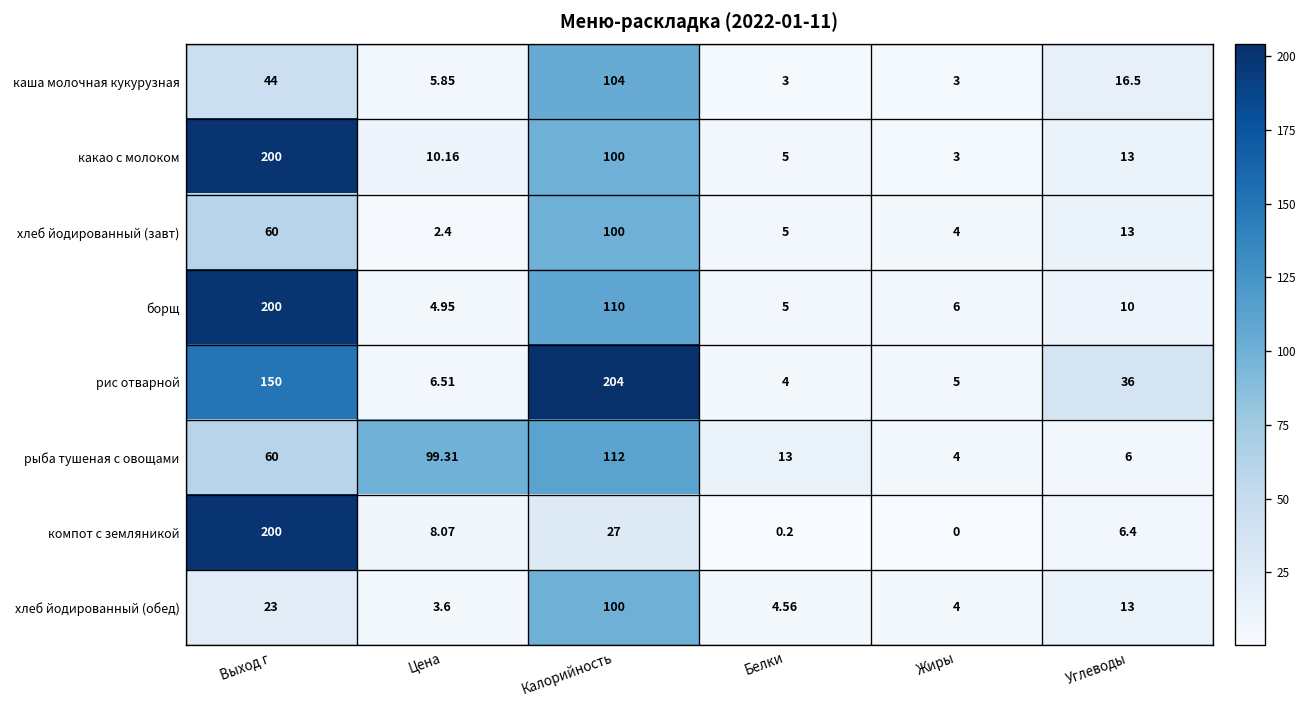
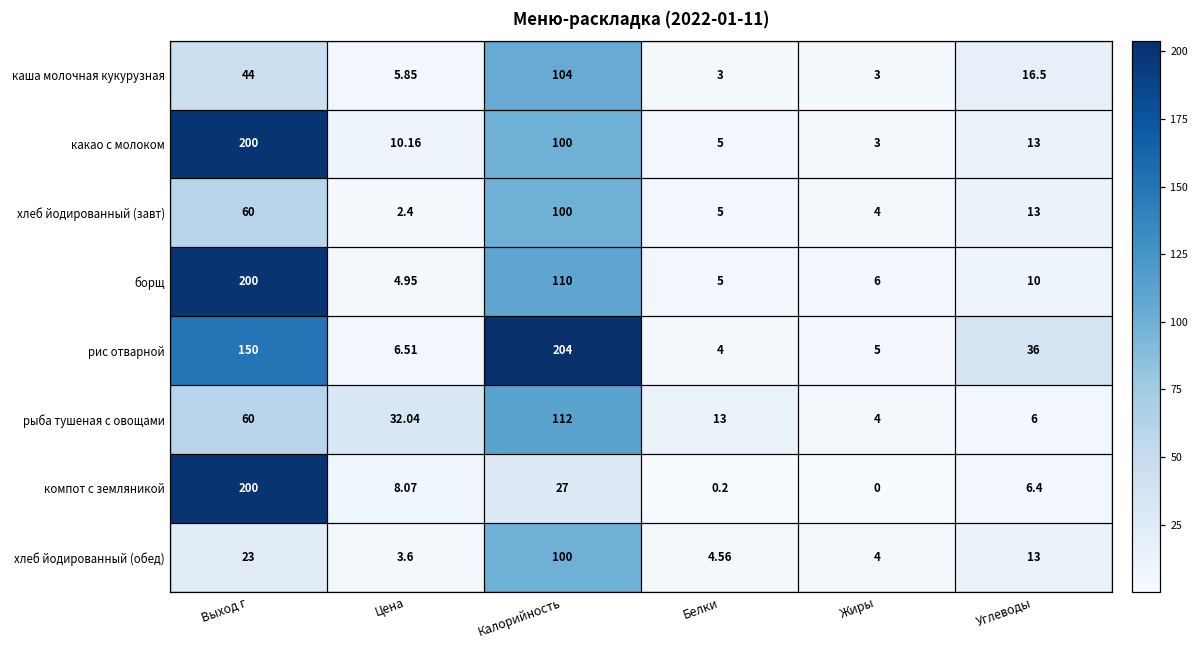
  {
    "каша молочная кукурузная": {
      "Выход г": 44,
      "Цена": 5.85,
      "Калорийность": 104,
      "Белки": 3,
      "Жиры": 3,
      "Углеводы": 16.5
    },
    "какао с молоком": {
      "Выход г": 200,
      "Цена": 10.16,
      "Калорийность": 100,
      "Белки": 5,
      "Жиры": 3,
      "Углеводы": 13
    },
    "хлеб йодированный (завт)": {
      "Выход г": 60,
      "Цена": 2.4,
      "Калорийность": 100,
      "Белки": 5,
      "Жиры": 4,
      "Углеводы": 13
    },
    "борщ": {
      "Выход г": 200,
      "Цена": 4.95,
      "Калорийность": 110,
      "Белки": 5,
      "Жиры": 6,
      "Углеводы": 10
    },
    "рис отварной": {
      "Выход г": 150,
      "Цена": 6.51,
      "Калорийность": 204,
      "Белки": 4,
      "Жиры": 5,
      "Углеводы": 36
    },
    "рыба тушеная с овощами": {
      "Выход г": 60,
-     "Цена": 99.31,
+     "Цена": 32.04,
      "Калорийность": 112,
      "Белки": 13,
      "Жиры": 4,
      "Углеводы": 6
    },
    "компот с земляникой": {
      "Выход г": 200,
      "Цена": 8.07,
      "Калорийность": 27,
      "Белки": 0.2,
      "Жиры": 0,
      "Углеводы": 6.4
    },
    "хлеб йодированный (обед)": {
      "Выход г": 23,
      "Цена": 3.6,
      "Калорийность": 100,
      "Белки": 4.56,
      "Жиры": 4,
      "Углеводы": 13
    }
  }
